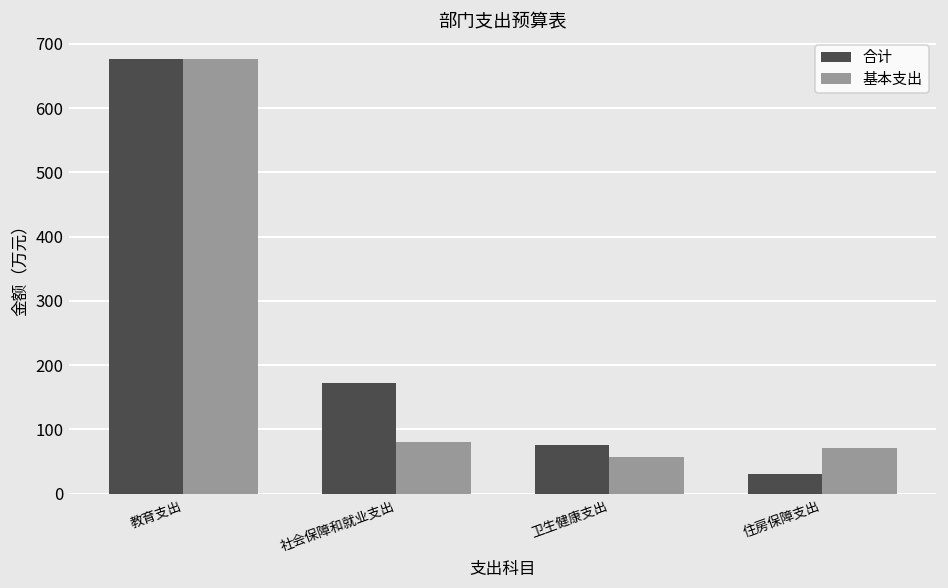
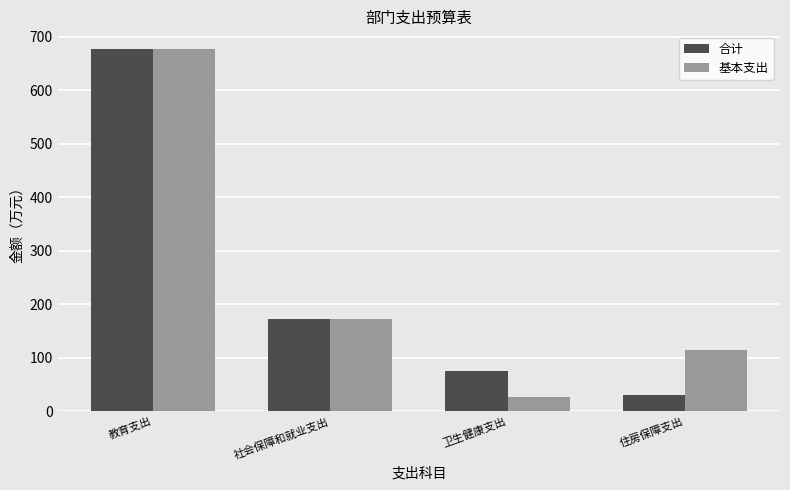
  {
    "合计": {
      "教育支出": 680,
      "社会保障和就业支出": 170,
      "卫生健康支出": 80,
      "住房保障支出": 30
    },
    "基本支出": {
      "教育支出": 680,
-     "社会保障和就业支出": 80,
-     "卫生健康支出": 60,
-     "住房保障支出": 70
+     "社会保障和就业支出": 170,
+     "卫生健康支出": 30,
+     "住房保障支出": 120
    }
  }
